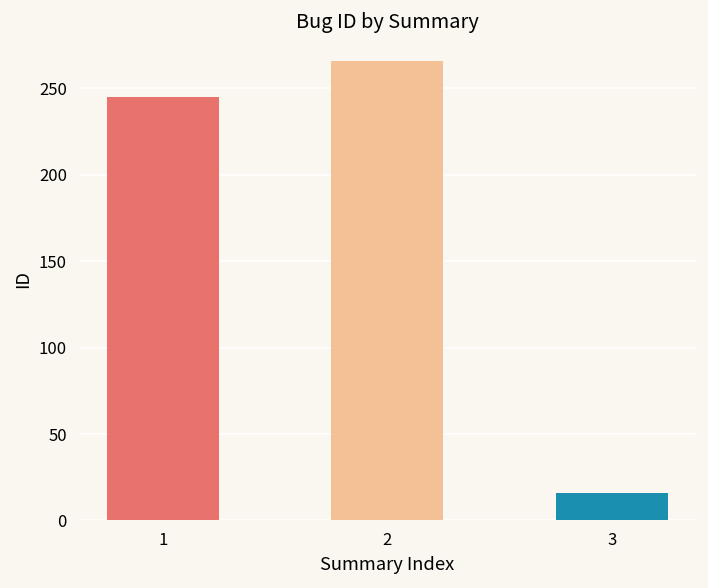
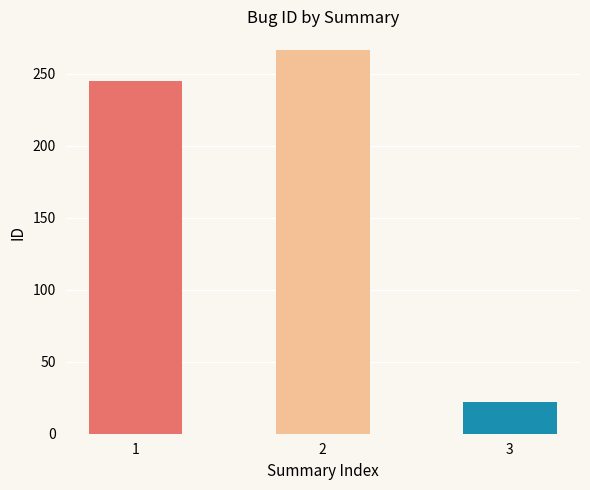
  {
    "1": 245,
    "2": 266,
-   "3": 16
+   "3": 22
  }
